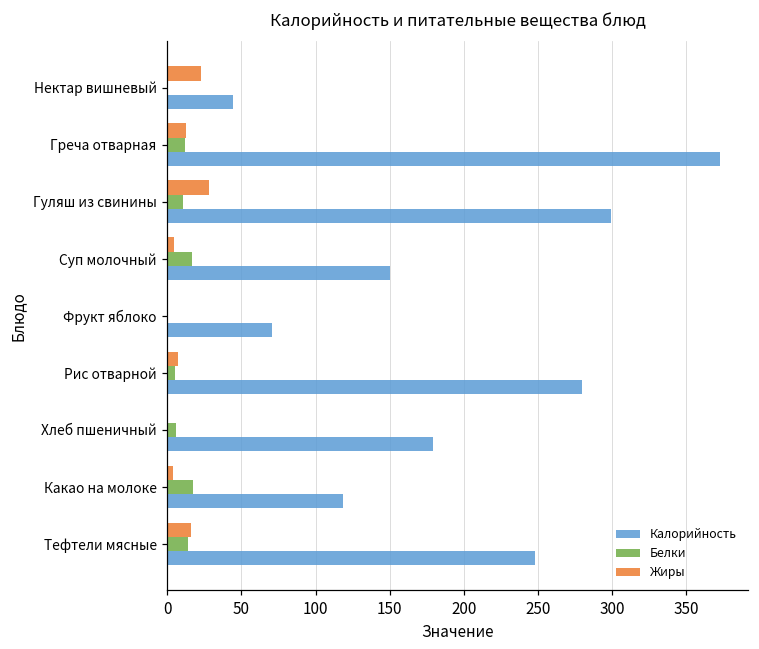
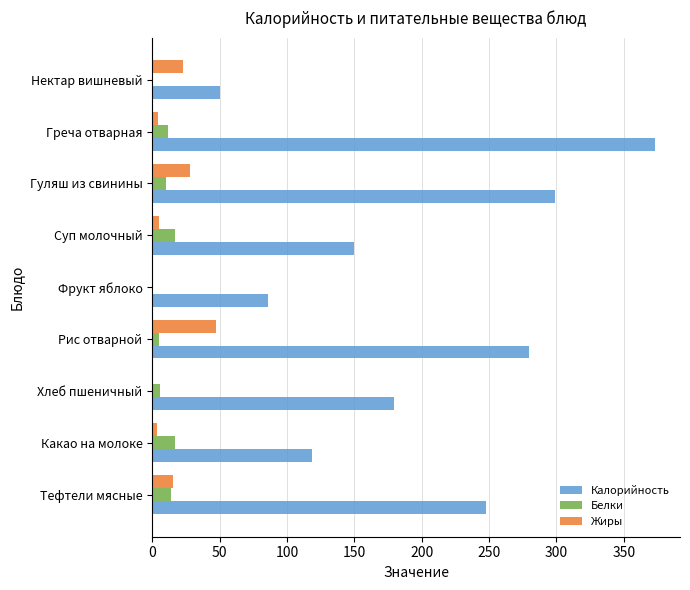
  {
    "Калорийность": {
-     "Нектар вишневый": 44,
+     "Нектар вишневый": 51,
      "Греча отварная": 373,
      "Гуляш из свинины": 299,
      "Суп молочный": 150,
-     "Фрукт яблоко": 71,
+     "Фрукт яблоко": 86,
      "Рис отварной": 280,
      "Хлеб пшеничный": 179,
      "Какао на молоке": 119,
      "Тефтели мясные": 248
    },
    "Белки": {
      "Греча отварная": 12,
      "Гуляш из свинины": 11,
      "Суп молочный": 17,
      "Рис отварной": 5,
      "Хлеб пшеничный": 6,
      "Какао на молоке": 17,
      "Тефтели мясные": 14
    },
    "Жиры": {
      "Нектар вишневый": 23,
-     "Греча отварная": 13,
+     "Греча отварная": 4,
      "Гуляш из свинины": 28,
      "Суп молочный": 5,
-     "Рис отварной": 7,
+     "Рис отварной": 48,
      "Какао на молоке": 4,
      "Тефтели мясные": 16
    }
  }
